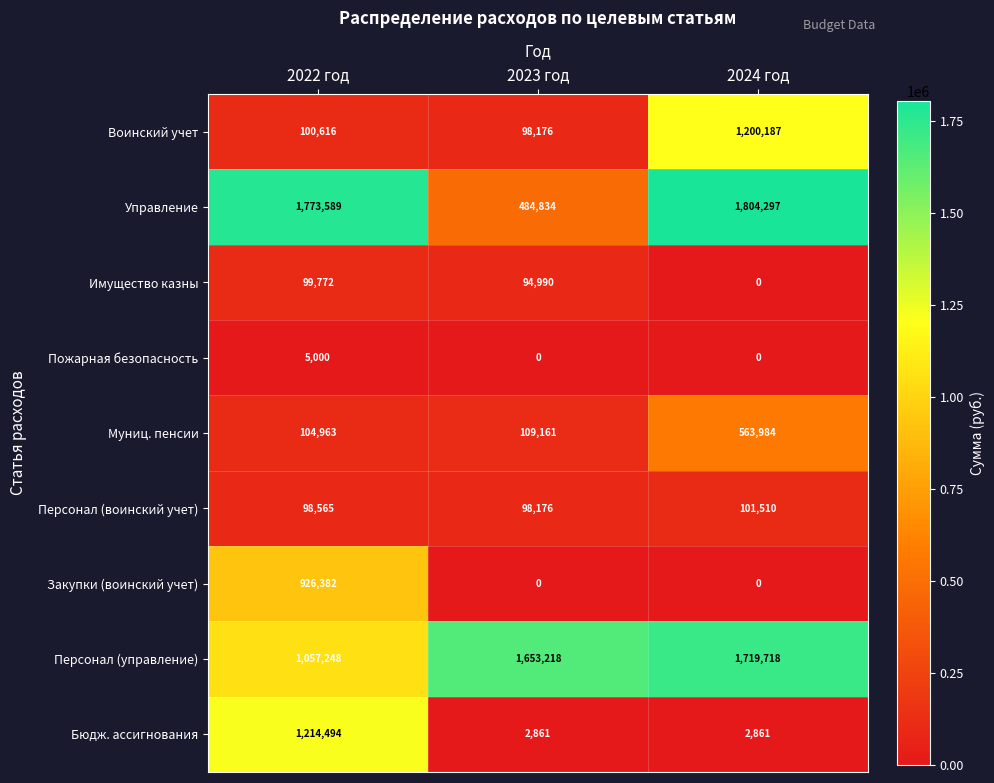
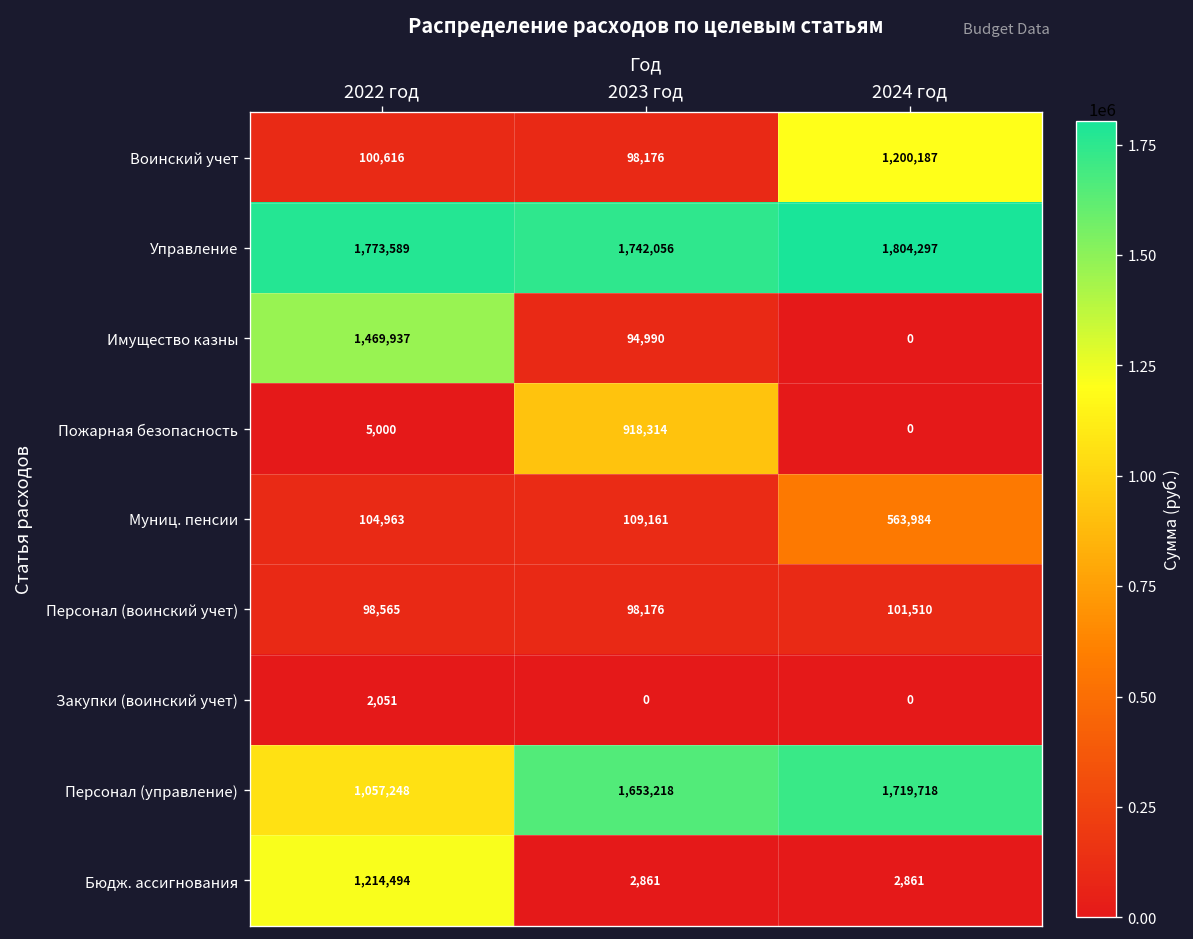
  {
    "Воинский учет": {
      "2022 год": "100,616",
      "2023 год": "98,176",
      "2024 год": "1,200,187"
    },
    "Управление": {
      "2022 год": "1,773,589",
-     "2023 год": "484,834",
+     "2023 год": "1,742,056",
      "2024 год": "1,804,297"
    },
    "Имущество казны": {
-     "2022 год": "99,772",
+     "2022 год": "1,469,937",
      "2023 год": "94,990",
      "2024 год": "0"
    },
    "Пожарная безопасность": {
      "2022 год": "5,000",
-     "2023 год": "0",
+     "2023 год": "918,314",
      "2024 год": "0"
    },
    "Муниц. пенсии": {
      "2022 год": "104,963",
      "2023 год": "109,161",
      "2024 год": "563,984"
    },
    "Персонал (воинский учет)": {
      "2022 год": "98,565",
      "2023 год": "98,176",
      "2024 год": "101,510"
    },
    "Закупки (воинский учет)": {
-     "2022 год": "926,382",
+     "2022 год": "2,051",
      "2023 год": "0",
      "2024 год": "0"
    },
    "Персонал (управление)": {
      "2022 год": "1,057,248",
      "2023 год": "1,653,218",
      "2024 год": "1,719,718"
    },
    "Бюдж. ассигнования": {
      "2022 год": "1,214,494",
      "2023 год": "2,861",
      "2024 год": "2,861"
    }
  }
